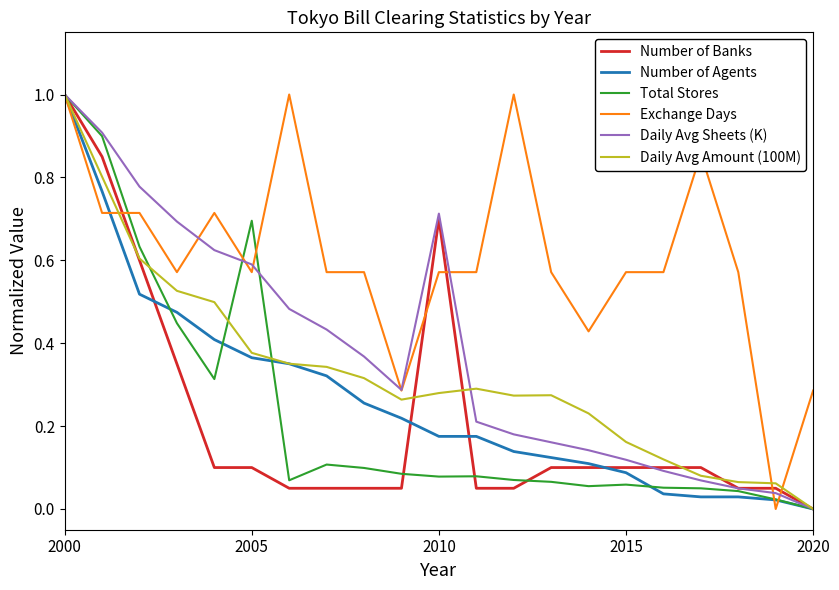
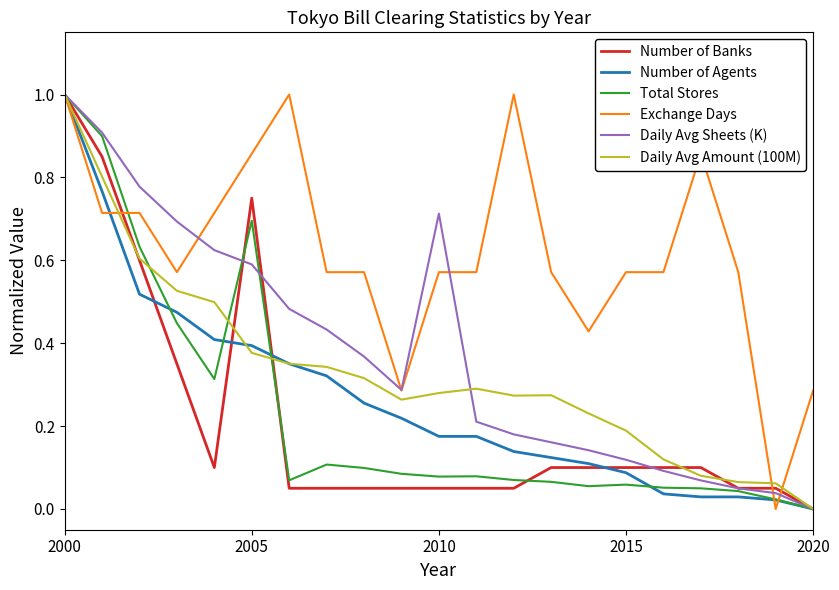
  {
    "Number of Banks": {
-     "2005": 0.10,
-     "2010": 0.70,
+     "2005": 0.75,
+     "2010": 0.05,
      "2015": 0.10
    },
    "Number of Agents": {
-     "2005": 0.36,
+     "2005": 0.39,
      "2010": 0.18,
      "2015": 0.09
    },
    "Total Stores": {
      "2005": 0.70,
      "2010": 0.08,
      "2015": 0.06
    },
    "Exchange Days": {
-     "2005": 0.57,
+     "2005": 0.86,
      "2010": 0.57,
      "2015": 0.57,
      "2020": 0.29
    },
    "Daily Avg Sheets (K)": {
      "2005": 0.59,
      "2010": 0.71,
      "2015": 0.12
    },
    "Daily Avg Amount (100M)": {
      "2005": 0.38,
      "2010": 0.28,
-     "2015": 0.16
+     "2015": 0.19
    }
  }
